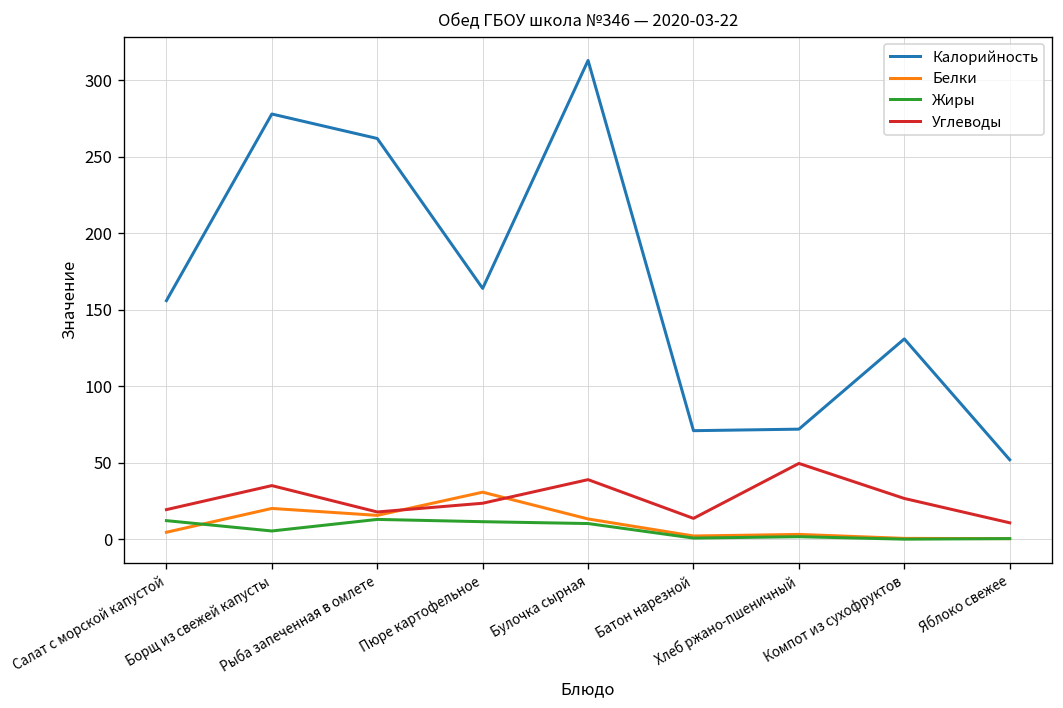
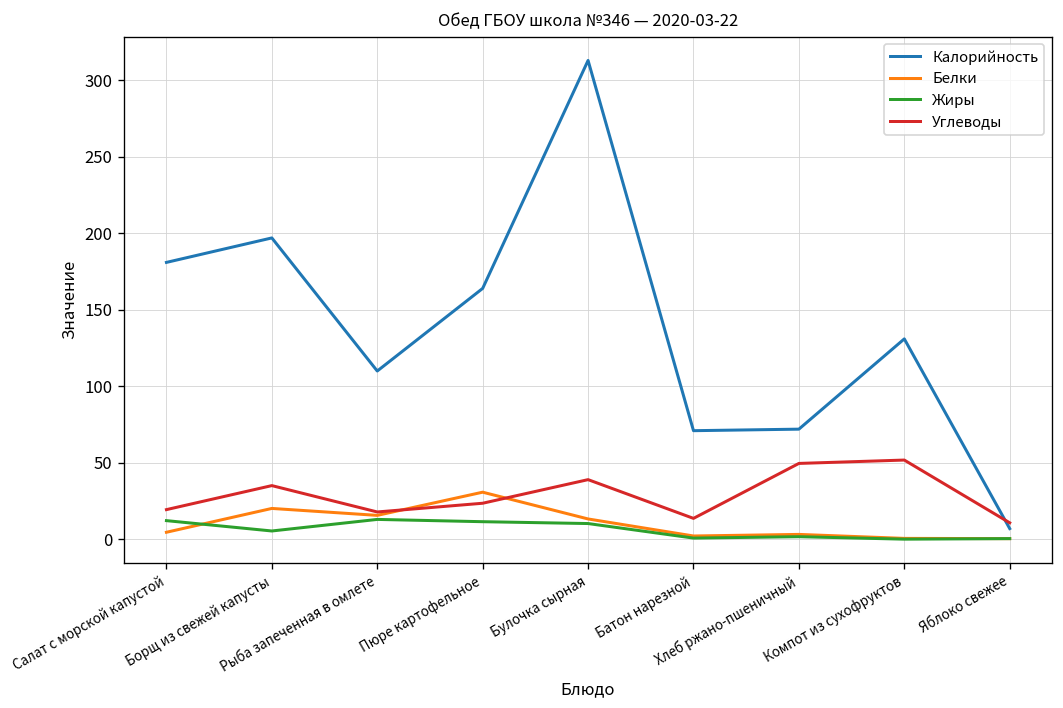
  {
    "Калорийность": {
-     "Салат с морской капустой": 156,
-     "Борщ из свежей капусты": 278,
-     "Рыба запеченная в омлете": 262,
+     "Салат с морской капустой": 181,
+     "Борщ из свежей капусты": 197,
+     "Рыба запеченная в омлете": 110,
      "Пюре картофельное": 164,
      "Булочка сырная": 313,
      "Батон нарезной": 71,
      "Хлеб ржано-пшеничный": 72,
      "Компот из сухофруктов": 131,
-     "Яблоко свежее": 52
+     "Яблоко свежее": 7
    },
    "Белки": {
      "Салат с морской капустой": 5,
      "Борщ из свежей капусты": 20,
      "Рыба запеченная в омлете": 16,
      "Пюре картофельное": 31,
      "Булочка сырная": 13
    },
    "Жиры": {
      "Салат с морской капустой": 12,
      "Борщ из свежей капусты": 5,
      "Рыба запеченная в омлете": 13,
      "Пюре картофельное": 12,
      "Булочка сырная": 10
    },
    "Углеводы": {
      "Салат с морской капустой": 19,
      "Борщ из свежей капусты": 35,
      "Рыба запеченная в омлете": 18,
      "Пюре картофельное": 24,
      "Булочка сырная": 39,
      "Батон нарезной": 14,
      "Хлеб ржано-пшеничный": 50,
-     "Компот из сухофруктов": 27,
+     "Компот из сухофруктов": 52,
      "Яблоко свежее": 11
    }
  }
